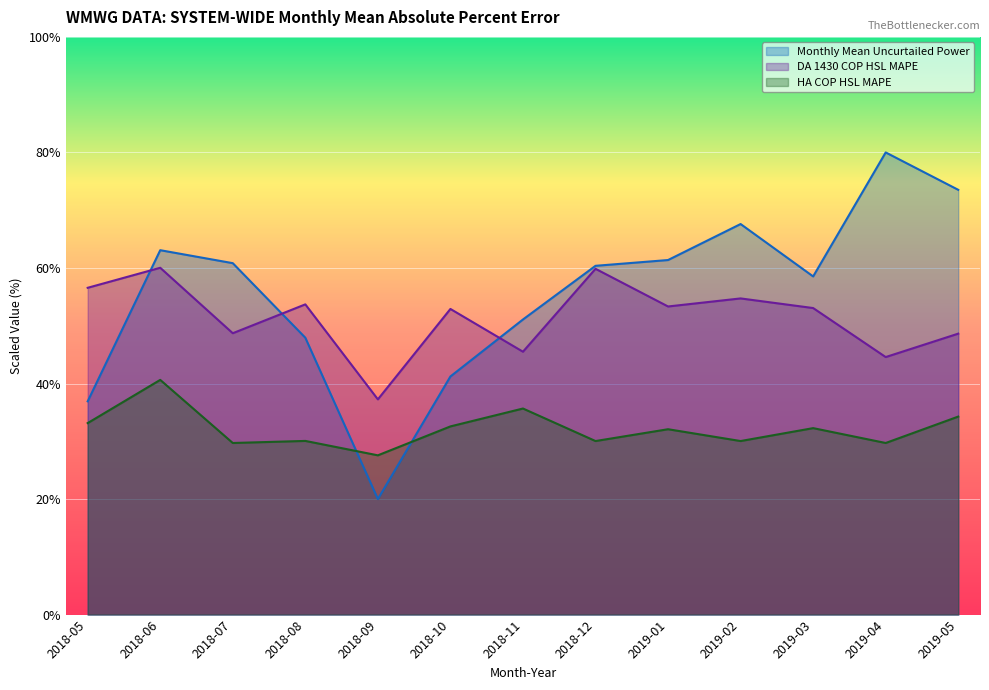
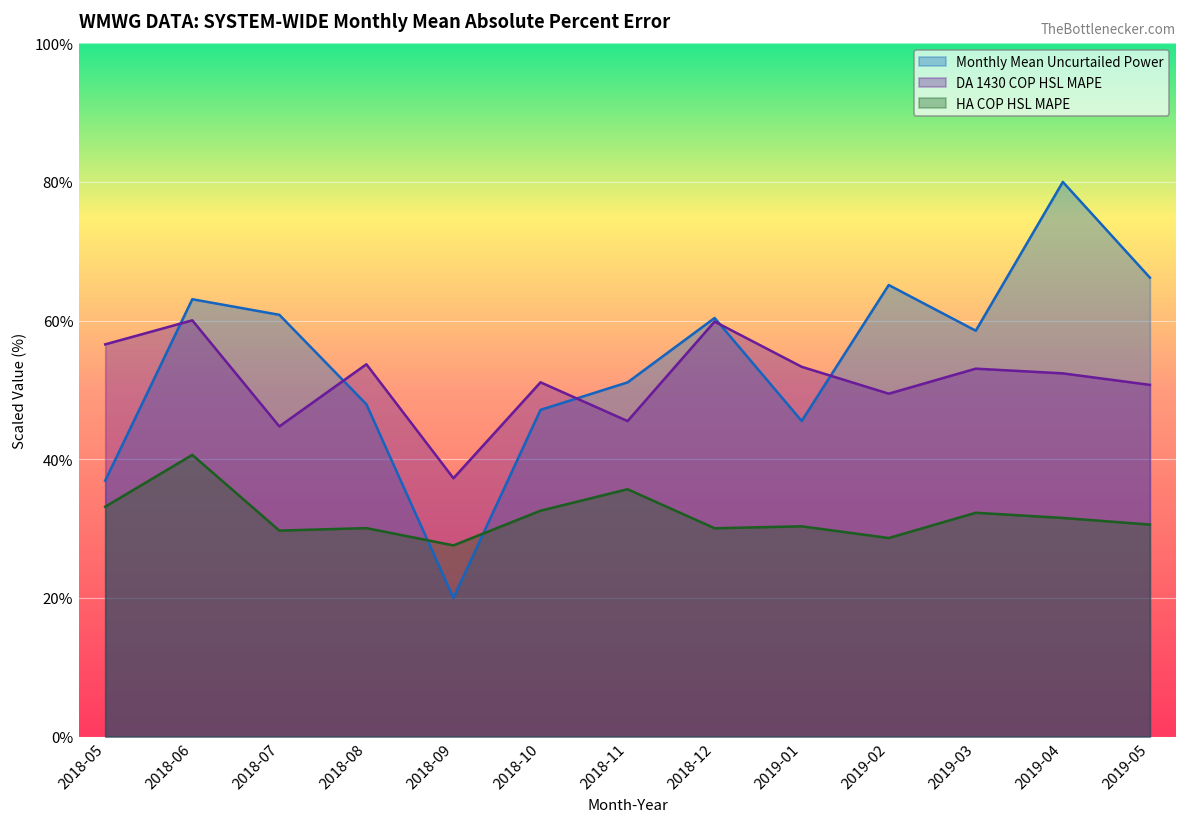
  {
    "Monthly Mean Uncurtailed Power": {
      "2018-05": "37%",
      "2018-06": "63%",
      "2018-07": "61%",
      "2018-08": "48%",
      "2018-09": "20%",
-     "2018-10": "41%",
+     "2018-10": "47%",
      "2018-11": "51%",
      "2018-12": "60%",
-     "2019-01": "61%",
-     "2019-02": "68%",
+     "2019-01": "46%",
+     "2019-02": "65%",
      "2019-03": "59%",
      "2019-04": "80%",
-     "2019-05": "74%"
+     "2019-05": "66%"
    },
    "DA 1430 COP HSL MAPE": {
      "2018-05": "57%",
      "2018-06": "60%",
-     "2018-07": "49%",
+     "2018-07": "45%",
      "2018-08": "54%",
      "2018-09": "37%",
-     "2018-10": "53%",
+     "2018-10": "51%",
      "2018-11": "46%",
      "2018-12": "60%",
      "2019-01": "53%",
-     "2019-02": "55%",
+     "2019-02": "49%",
      "2019-03": "53%",
-     "2019-04": "45%",
-     "2019-05": "49%"
+     "2019-04": "52%",
+     "2019-05": "51%"
    },
    "HA COP HSL MAPE": {
      "2018-05": "33%",
      "2018-06": "41%",
      "2018-07": "30%",
      "2018-08": "30%",
      "2018-09": "28%",
      "2018-10": "33%",
      "2018-11": "36%",
      "2018-12": "30%",
-     "2019-01": "32%",
-     "2019-02": "30%",
+     "2019-01": "30%",
+     "2019-02": "29%",
      "2019-03": "32%",
-     "2019-04": "30%",
-     "2019-05": "34%"
+     "2019-04": "32%",
+     "2019-05": "31%"
    }
  }
